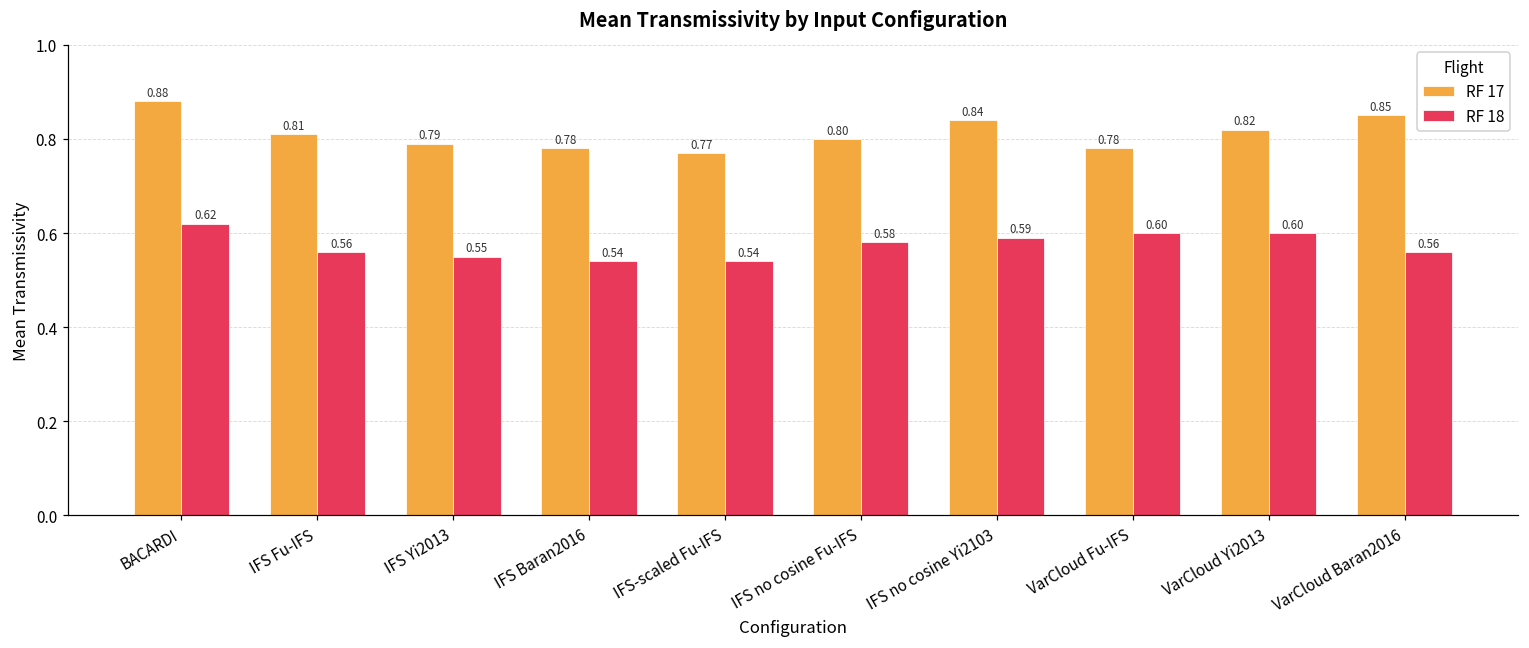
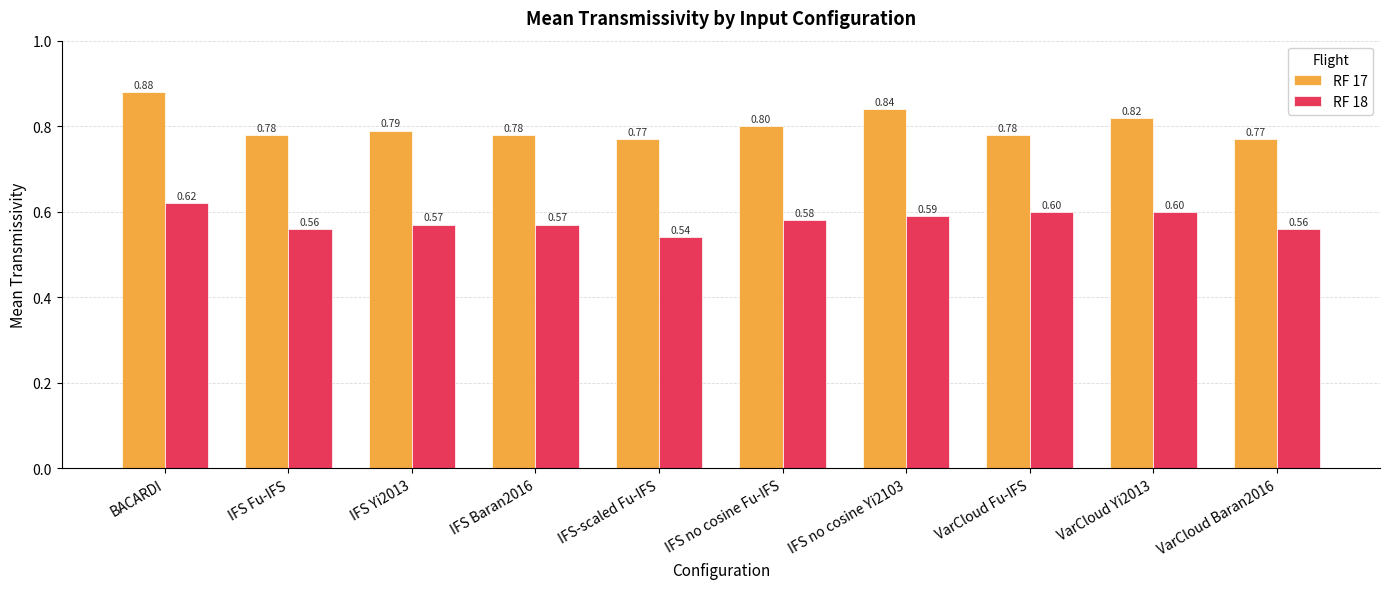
  {
    "RF 17": {
      "BACARDI": 0.88,
-     "IFS Fu-IFS": 0.81,
+     "IFS Fu-IFS": 0.78,
      "IFS Yi2013": 0.79,
      "IFS Baran2016": 0.78,
      "IFS-scaled Fu-IFS": 0.77,
      "IFS no cosine Fu-IFS": 0.80,
      "IFS no cosine Yi2103": 0.84,
      "VarCloud Fu-IFS": 0.78,
      "VarCloud Yi2013": 0.82,
-     "VarCloud Baran2016": 0.85
+     "VarCloud Baran2016": 0.77
    },
    "RF 18": {
      "BACARDI": 0.62,
      "IFS Fu-IFS": 0.56,
-     "IFS Yi2013": 0.55,
-     "IFS Baran2016": 0.54,
+     "IFS Yi2013": 0.57,
+     "IFS Baran2016": 0.57,
      "IFS-scaled Fu-IFS": 0.54,
      "IFS no cosine Fu-IFS": 0.58,
      "IFS no cosine Yi2103": 0.59,
      "VarCloud Fu-IFS": 0.60,
      "VarCloud Yi2013": 0.60,
      "VarCloud Baran2016": 0.56
    }
  }
